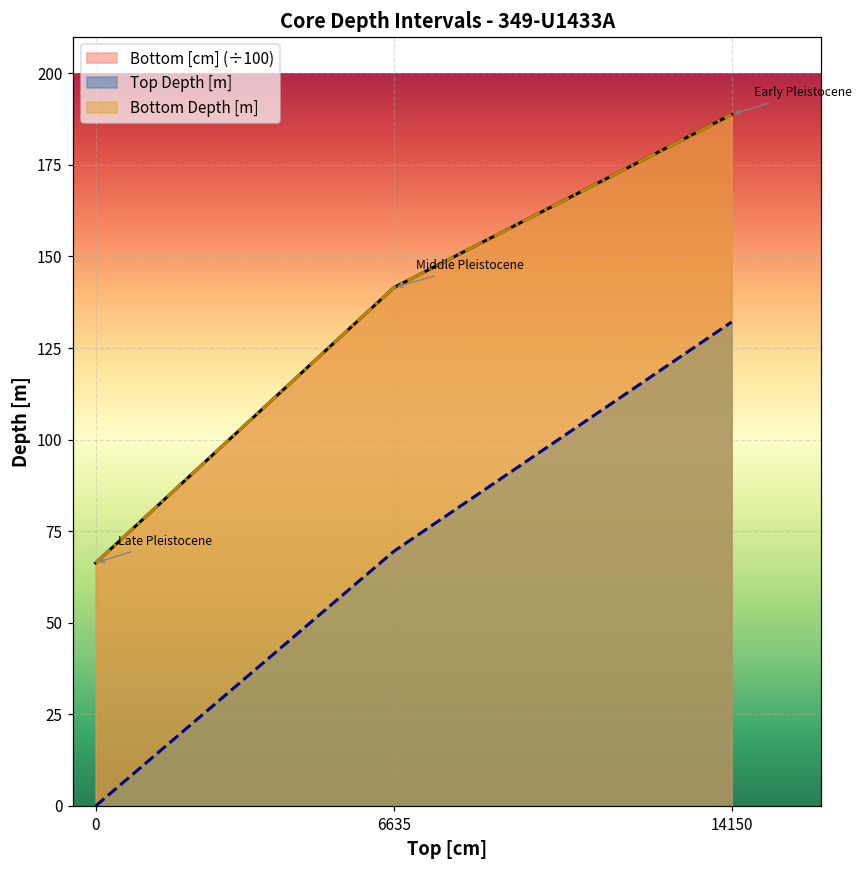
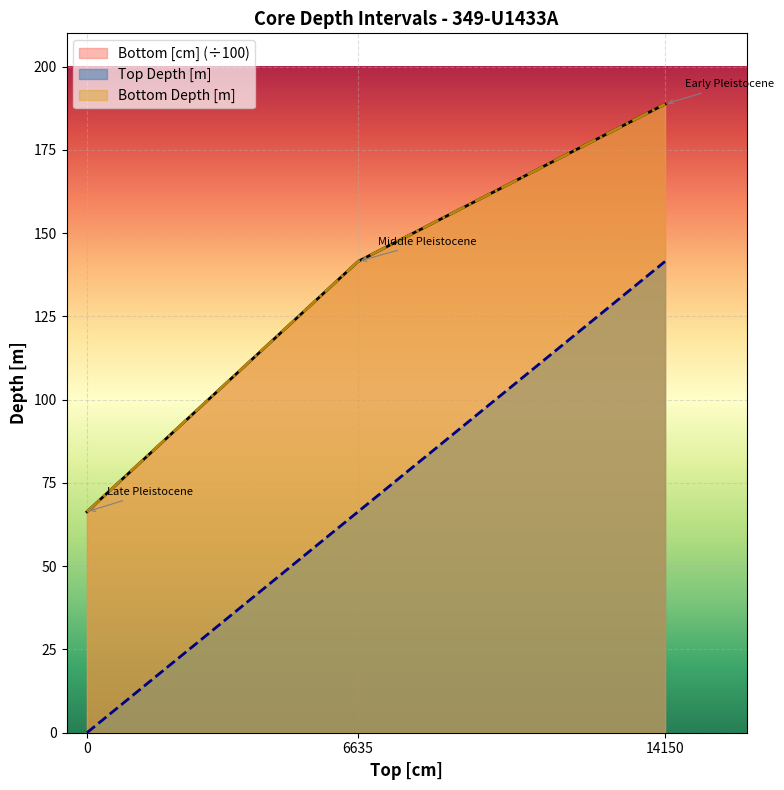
  {
    "Bottom Depth [m]": {
      "0": 66,
      "6635": 142,
      "14150": 189
    },
    "Top Depth [m]": {
      "0": 0,
-     "6635": 70,
-     "14150": 132
+     "6635": 66,
+     "14150": 142
    }
  }
